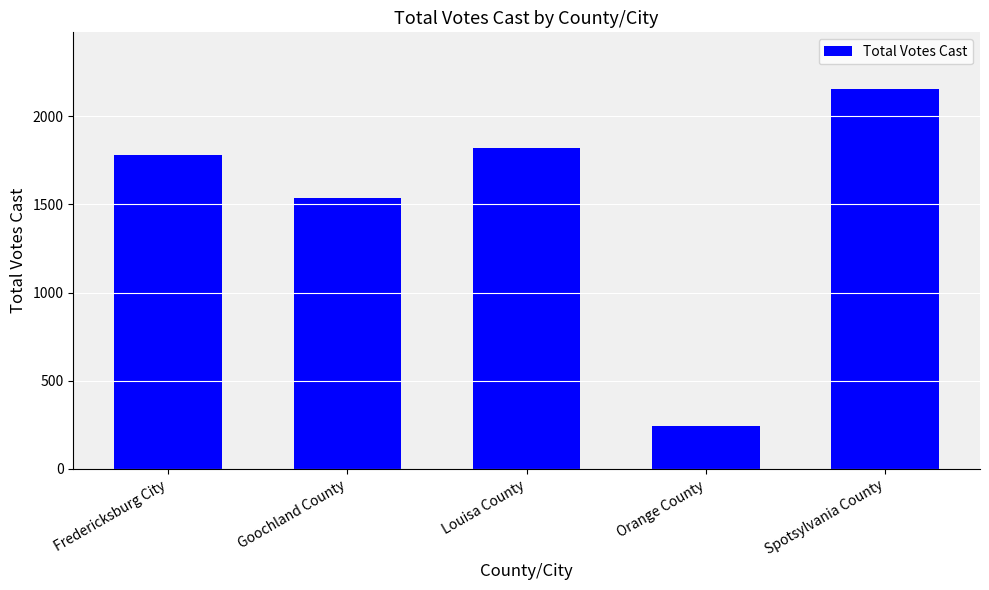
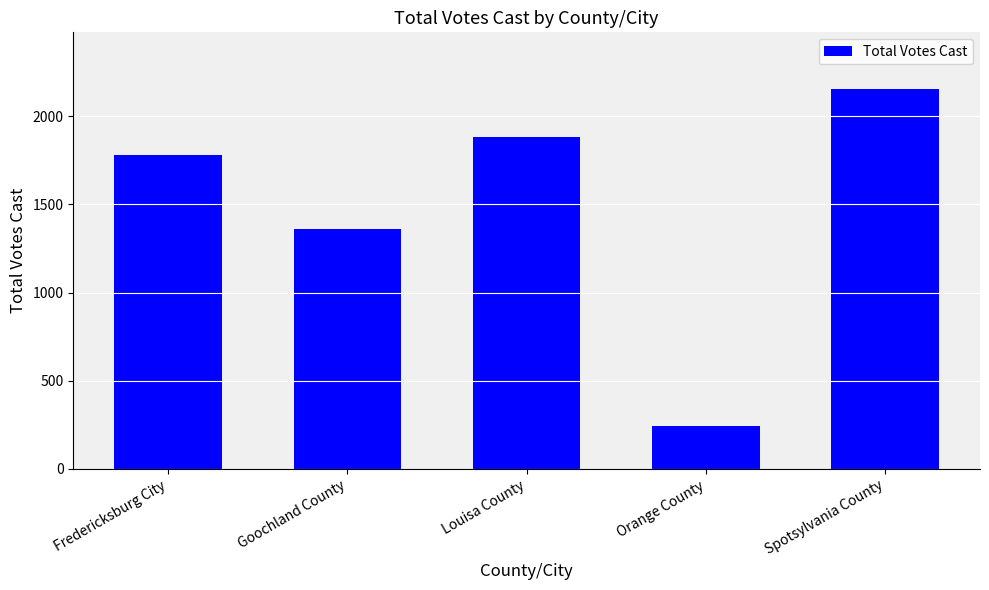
  {
    "Fredericksburg City": 1780,
-   "Goochland County": 1540,
-   "Louisa County": 1820,
+   "Goochland County": 1360,
+   "Louisa County": 1880,
    "Orange County": 240,
    "Spotsylvania County": 2150
  }
